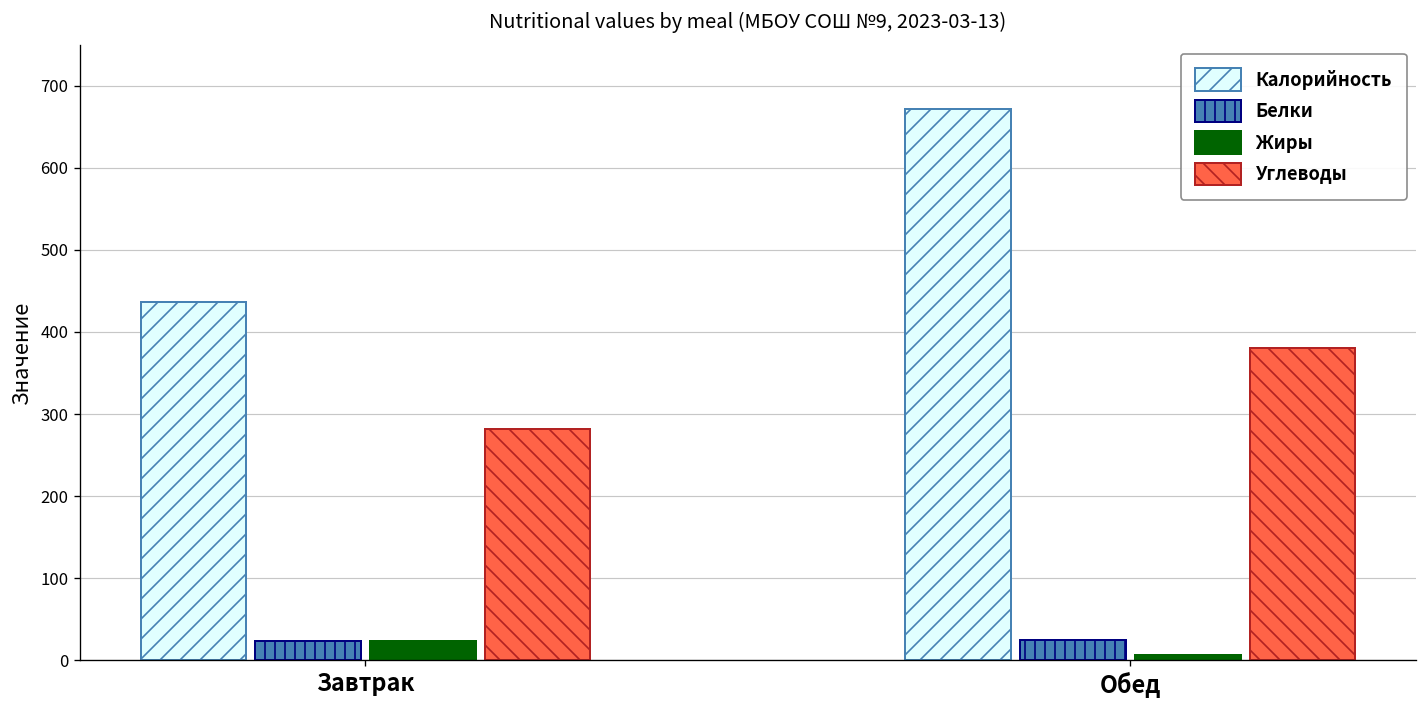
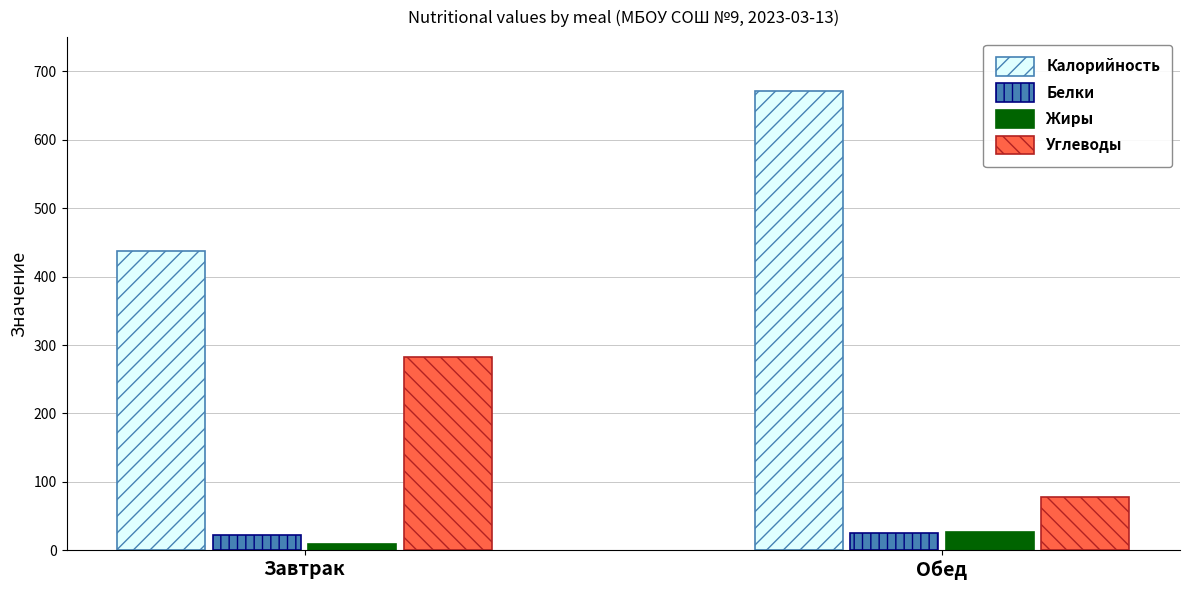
  {
    "Калорийность": {
      "Завтрак": 440,
      "Обед": 670
    },
    "Белки": {
      "Завтрак": 20,
      "Обед": 30
    },
    "Жиры": {
-     "Завтрак": 20,
-     "Обед": 10
+     "Завтрак": 10,
+     "Обед": 30
    },
    "Углеводы": {
      "Завтрак": 280,
-     "Обед": 380
+     "Обед": 80
    }
  }
